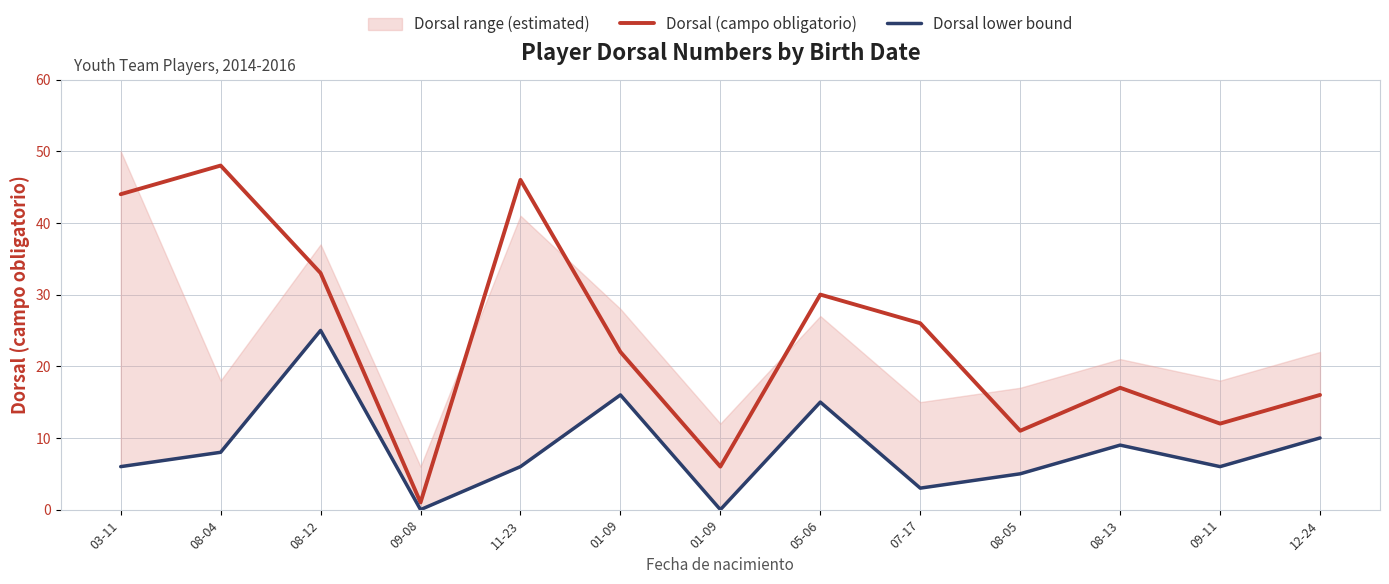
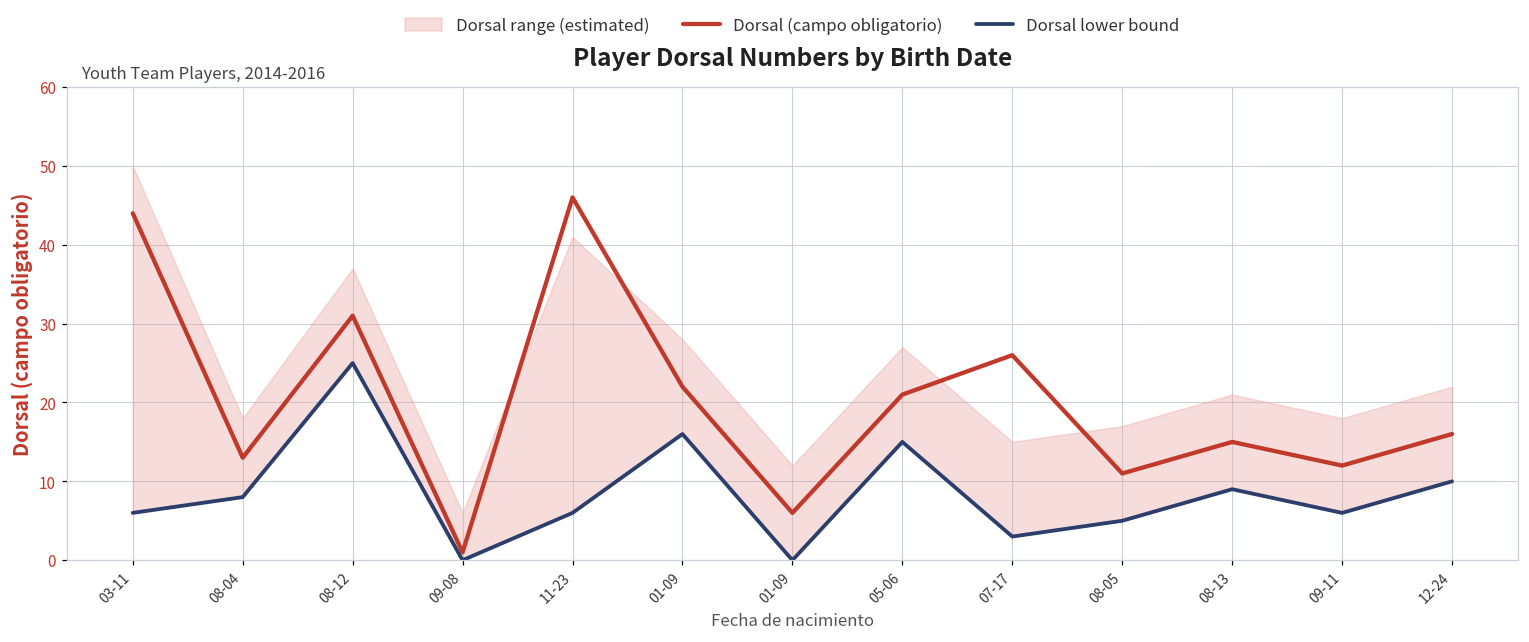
  {
    "Dorsal (campo obligatorio)": {
      "03-11": 44,
-     "08-04": 48,
-     "08-12": 33,
+     "08-04": 13,
+     "08-12": 31,
      "09-08": 1,
      "11-23": 46,
-     "05-06": 30,
+     "05-06": 21,
      "07-17": 26,
      "08-05": 11,
-     "08-13": 17,
+     "08-13": 15,
      "09-11": 12,
      "12-24": 16
    },
    "Dorsal lower bound": {
      "03-11": 6,
      "08-04": 8,
      "08-12": 25,
      "09-08": 0,
      "11-23": 6,
      "05-06": 15,
      "07-17": 3,
      "08-05": 5,
      "08-13": 9,
      "09-11": 6,
      "12-24": 10
    }
  }
